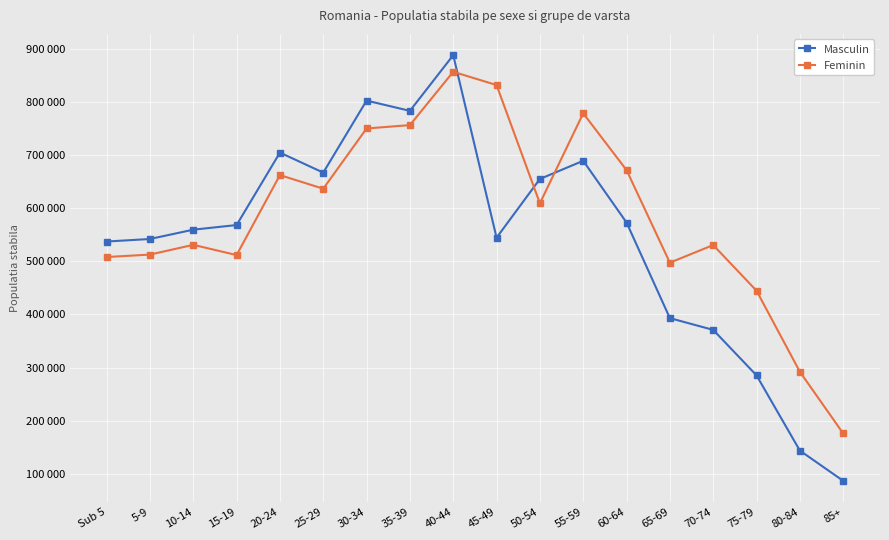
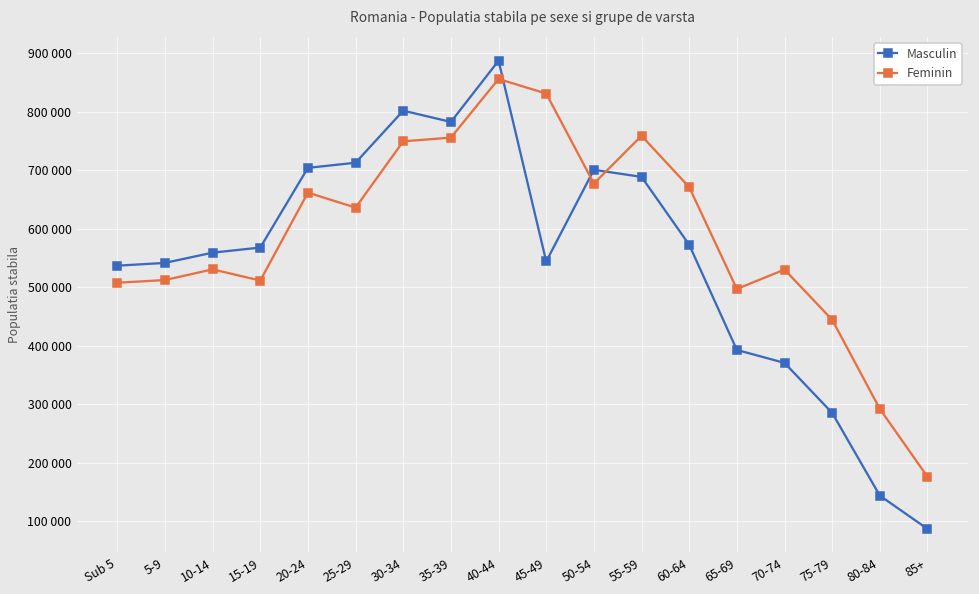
  {
    "Masculin": {
      "Sub 5": 540000,
      "5-9": 540000,
      "10-14": 560000,
      "15-19": 570000,
      "20-24": 700000,
-     "25-29": 670000,
+     "25-29": 710000,
      "30-34": 800000,
      "35-39": 780000,
      "40-44": 890000,
      "45-49": 540000,
-     "50-54": 650000,
+     "50-54": 700000,
      "55-59": 690000,
      "60-64": 570000,
      "65-69": 390000,
      "70-74": 370000,
      "75-79": 290000,
      "80-84": 140000,
      "85+": 90000
    },
    "Feminin": {
      "Sub 5": 510000,
      "5-9": 510000,
      "10-14": 530000,
      "15-19": 510000,
      "20-24": 660000,
      "25-29": 640000,
      "30-34": 750000,
      "35-39": 760000,
      "40-44": 860000,
      "45-49": 830000,
-     "50-54": 610000,
-     "55-59": 780000,
+     "50-54": 680000,
+     "55-59": 760000,
      "60-64": 670000,
      "65-69": 500000,
      "70-74": 530000,
      "75-79": 440000,
      "80-84": 290000,
      "85+": 180000
    }
  }
